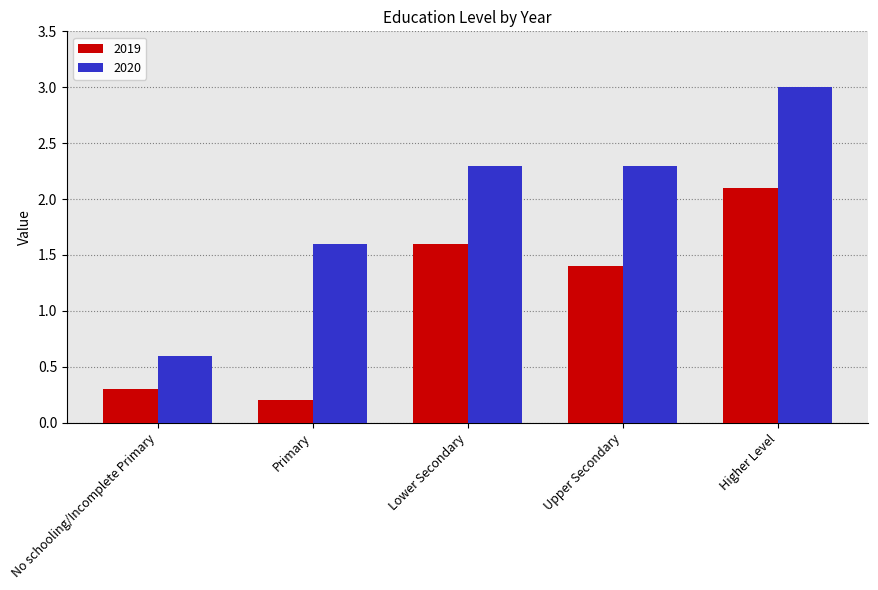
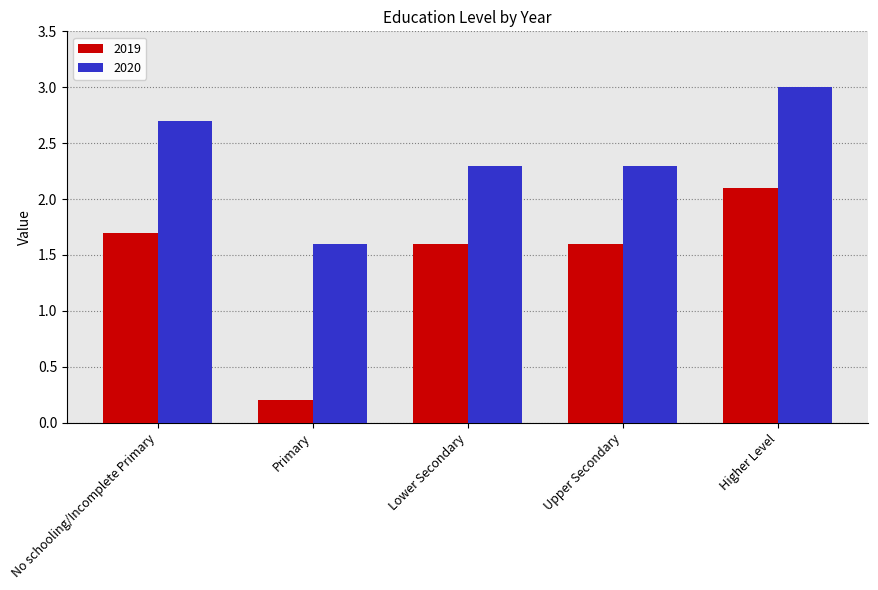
  {
    "2019": {
-     "No schooling/Incomplete Primary": 0.3,
+     "No schooling/Incomplete Primary": 1.7,
      "Primary": 0.2,
      "Lower Secondary": 1.6,
-     "Upper Secondary": 1.4,
+     "Upper Secondary": 1.6,
      "Higher Level": 2.1
    },
    "2020": {
-     "No schooling/Incomplete Primary": 0.6,
+     "No schooling/Incomplete Primary": 2.7,
      "Primary": 1.6,
      "Lower Secondary": 2.3,
      "Upper Secondary": 2.3,
      "Higher Level": 3.0
    }
  }
